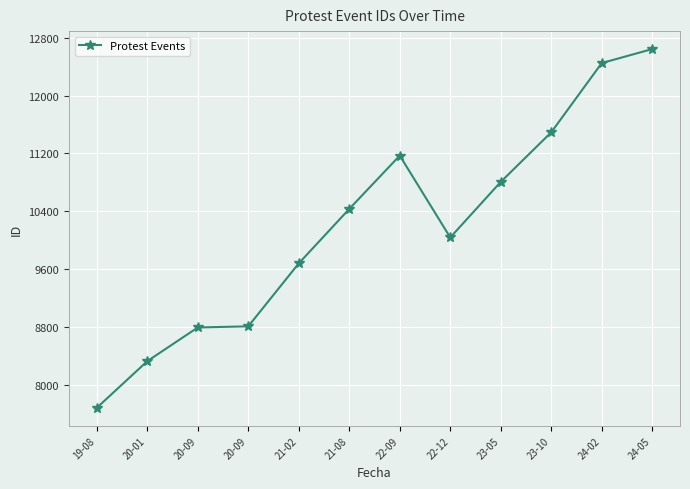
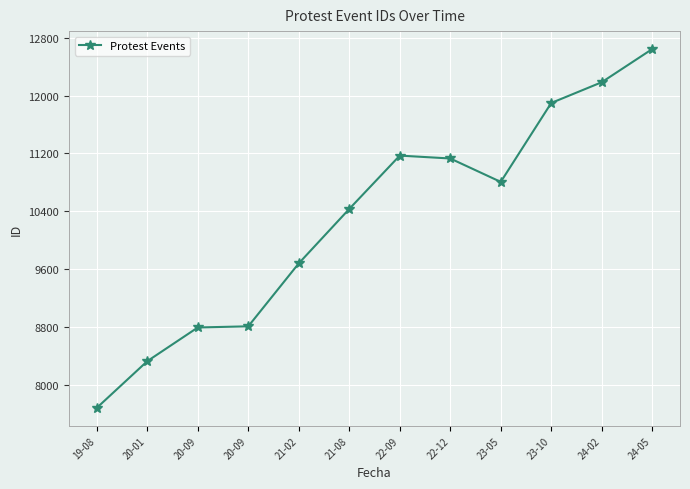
  {
    "19-08": 7700,
    "20-01": 8300,
    "21-02": 9700,
    "21-08": 10400,
    "22-09": 11200,
-   "22-12": 10000,
+   "22-12": 11100,
    "23-05": 10800,
-   "23-10": 11500,
-   "24-02": 12500,
+   "23-10": 11900,
+   "24-02": 12200,
    "24-05": 12600
  }
